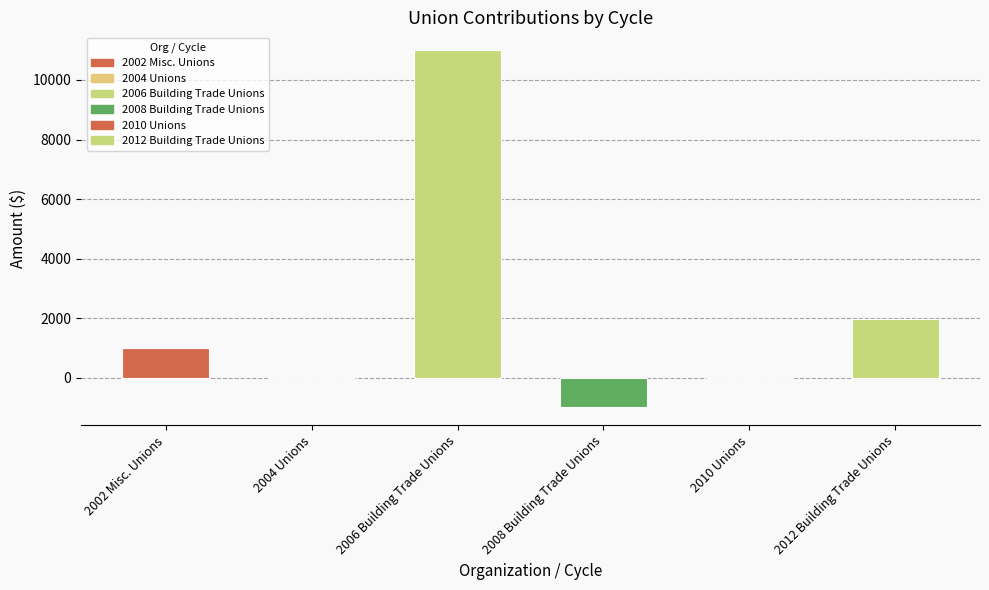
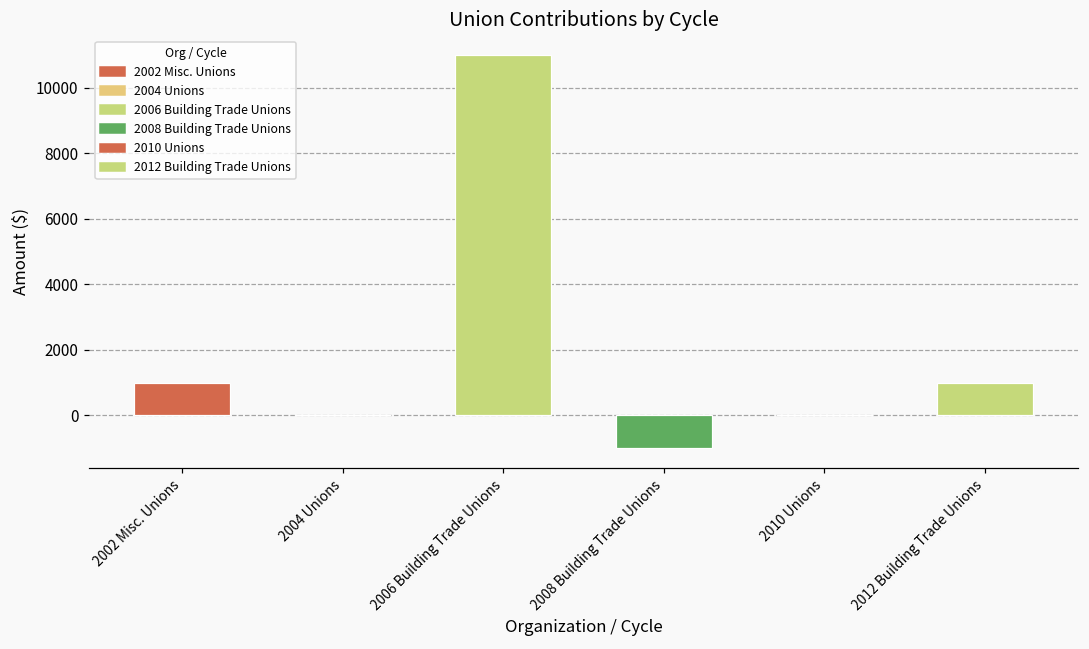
  {
    "2002 Misc. Unions": 1000,
    "2004 Unions": 0,
    "2006 Building Trade Unions": 11000,
    "2008 Building Trade Unions": -1000,
    "2010 Unions": 0,
-   "2012 Building Trade Unions": 2000
+   "2012 Building Trade Unions": 1000
  }
